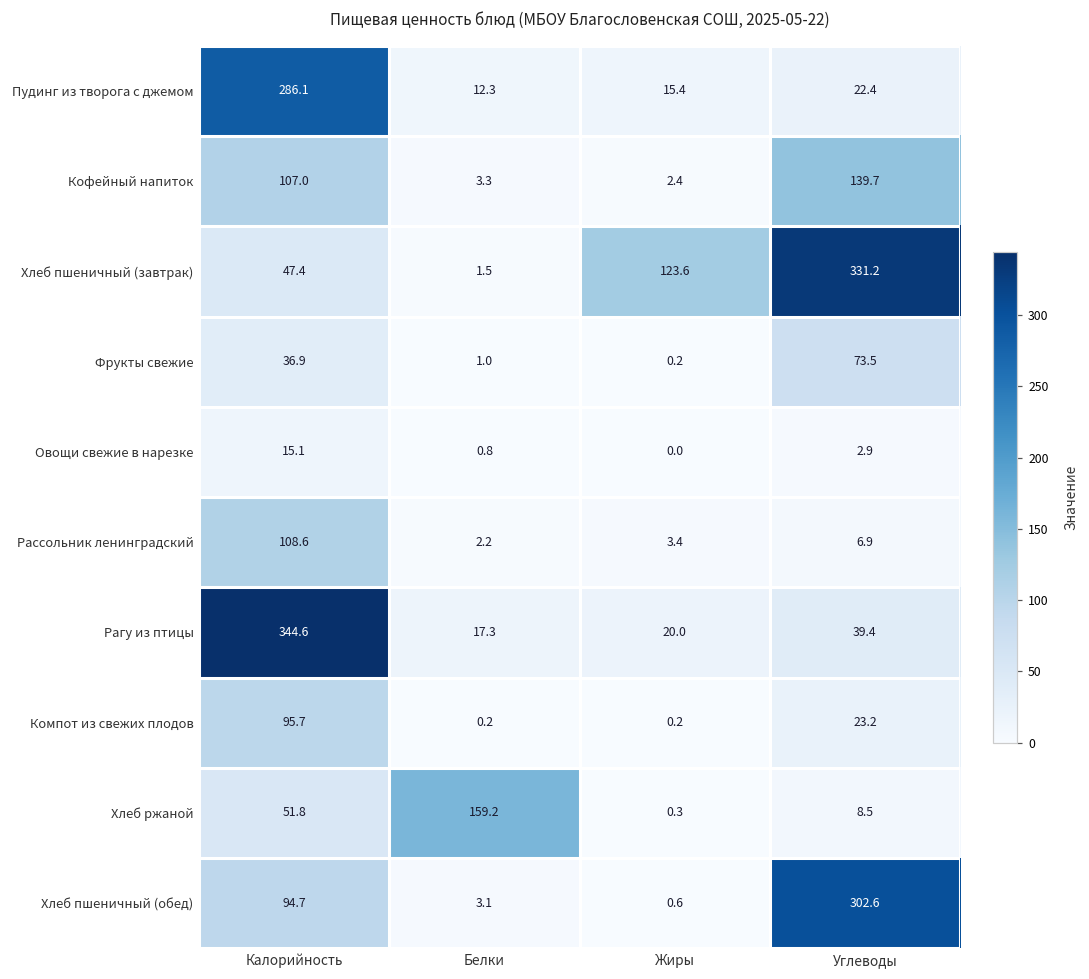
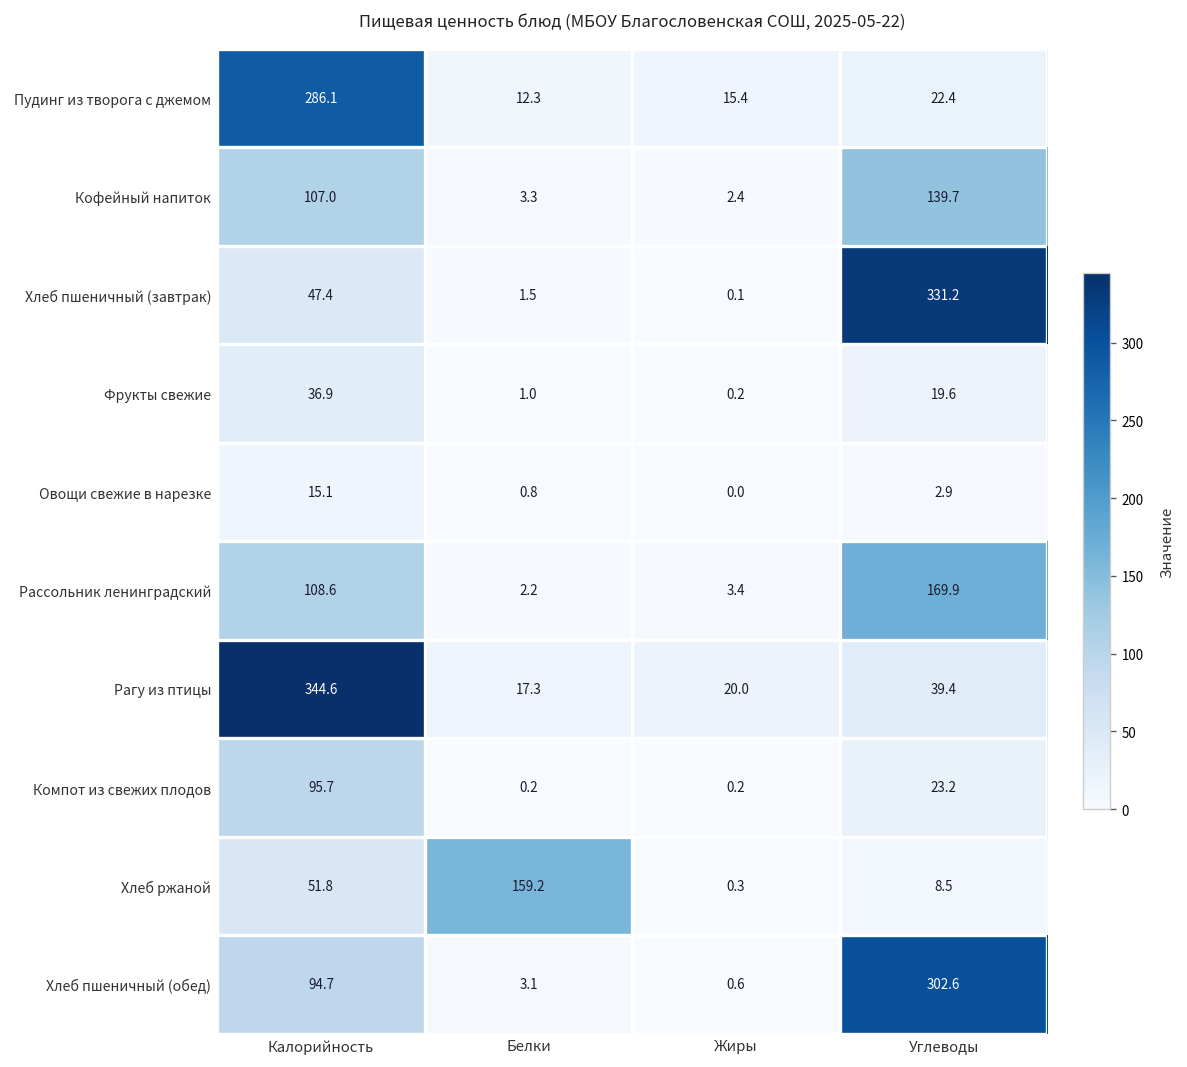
  {
    "Пудинг из творога с джемом": {
      "Калорийность": 286.1,
      "Белки": 12.3,
      "Жиры": 15.4,
      "Углеводы": 22.4
    },
    "Кофейный напиток": {
      "Калорийность": 107.0,
      "Белки": 3.3,
      "Жиры": 2.4,
      "Углеводы": 139.7
    },
    "Хлеб пшеничный (завтрак)": {
      "Калорийность": 47.4,
      "Белки": 1.5,
-     "Жиры": 123.6,
+     "Жиры": 0.1,
      "Углеводы": 331.2
    },
    "Фрукты свежие": {
      "Калорийность": 36.9,
      "Белки": 1.0,
      "Жиры": 0.2,
-     "Углеводы": 73.5
+     "Углеводы": 19.6
    },
    "Овощи свежие в нарезке": {
      "Калорийность": 15.1,
      "Белки": 0.8,
      "Жиры": 0.0,
      "Углеводы": 2.9
    },
    "Рассольник ленинградский": {
      "Калорийность": 108.6,
      "Белки": 2.2,
      "Жиры": 3.4,
-     "Углеводы": 6.9
+     "Углеводы": 169.9
    },
    "Рагу из птицы": {
      "Калорийность": 344.6,
      "Белки": 17.3,
      "Жиры": 20.0,
      "Углеводы": 39.4
    },
    "Компот из свежих плодов": {
      "Калорийность": 95.7,
      "Белки": 0.2,
      "Жиры": 0.2,
      "Углеводы": 23.2
    },
    "Хлеб ржаной": {
      "Калорийность": 51.8,
      "Белки": 159.2,
      "Жиры": 0.3,
      "Углеводы": 8.5
    },
    "Хлеб пшеничный (обед)": {
      "Калорийность": 94.7,
      "Белки": 3.1,
      "Жиры": 0.6,
      "Углеводы": 302.6
    }
  }
